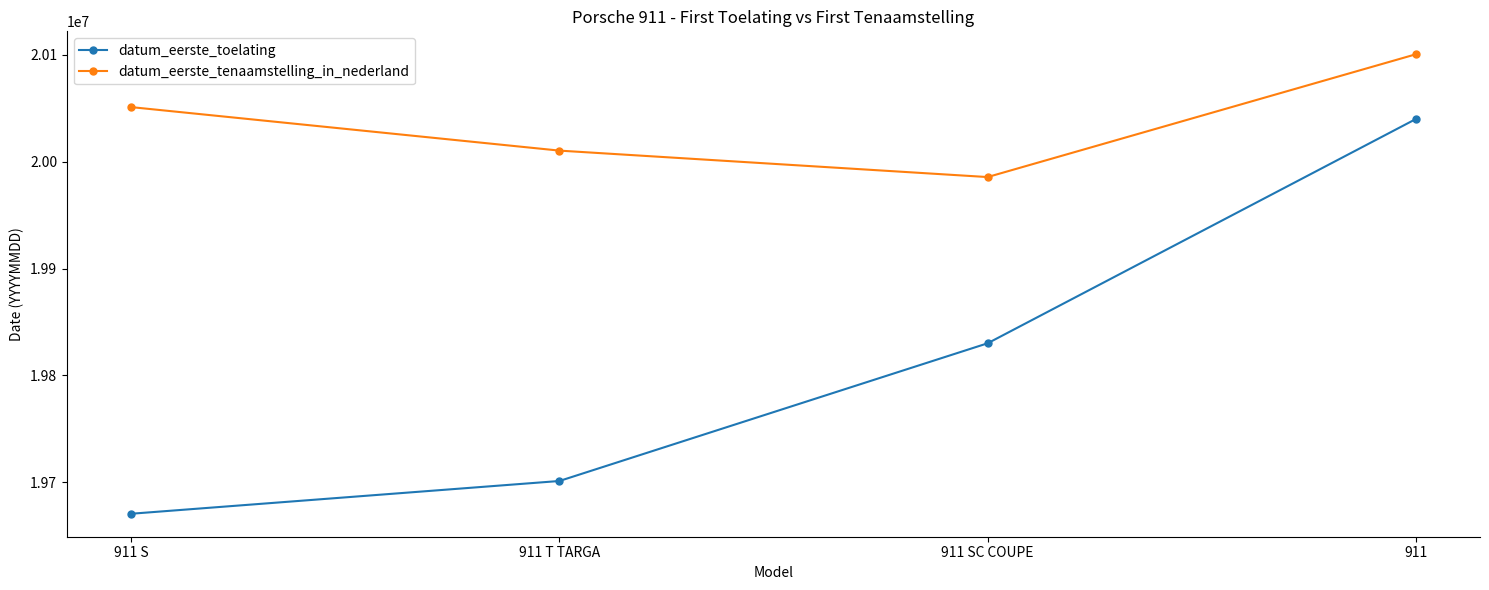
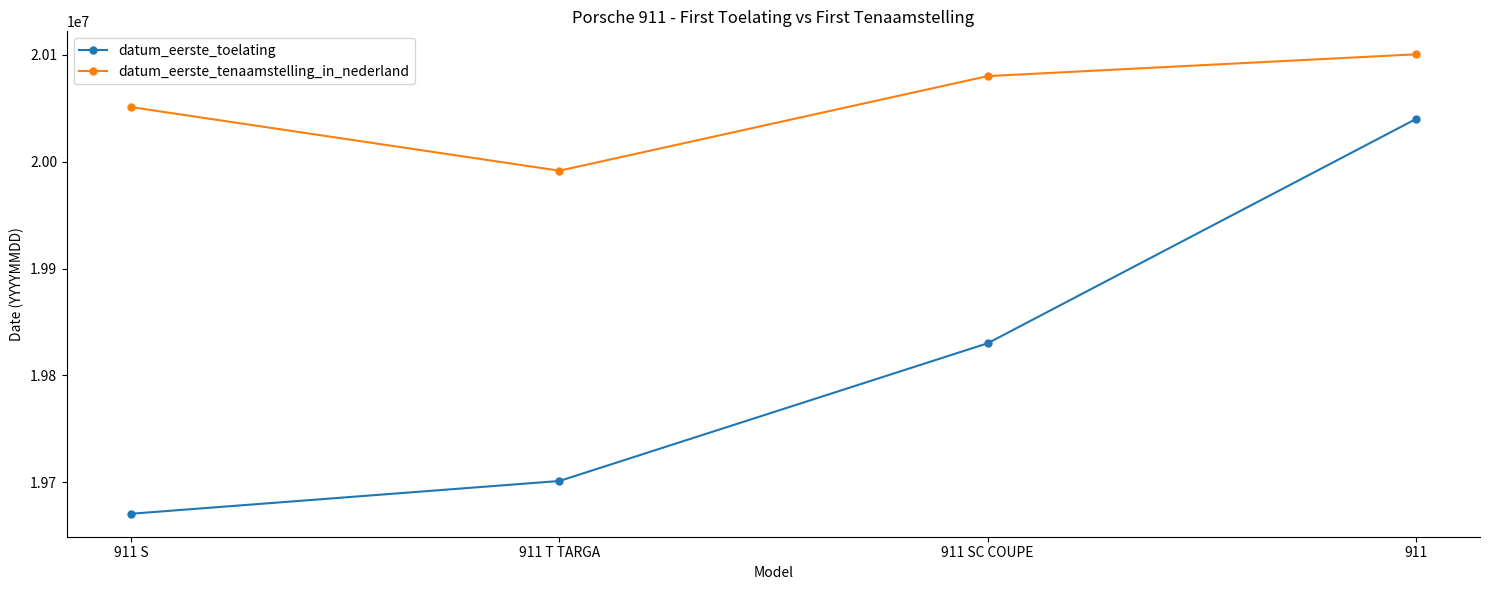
  {
    "datum_eerste_toelating": {
      "911 S": 19671000,
      "911 T TARGA": 19701000,
      "911 SC COUPE": 19830000,
      "911": 20040000
    },
    "datum_eerste_tenaamstelling_in_nederland": {
      "911 S": 20051000,
-     "911 T TARGA": 20010000,
-     "911 SC COUPE": 19986000,
+     "911 T TARGA": 19992000,
+     "911 SC COUPE": 20080000,
      "911": 20101000
    }
  }
